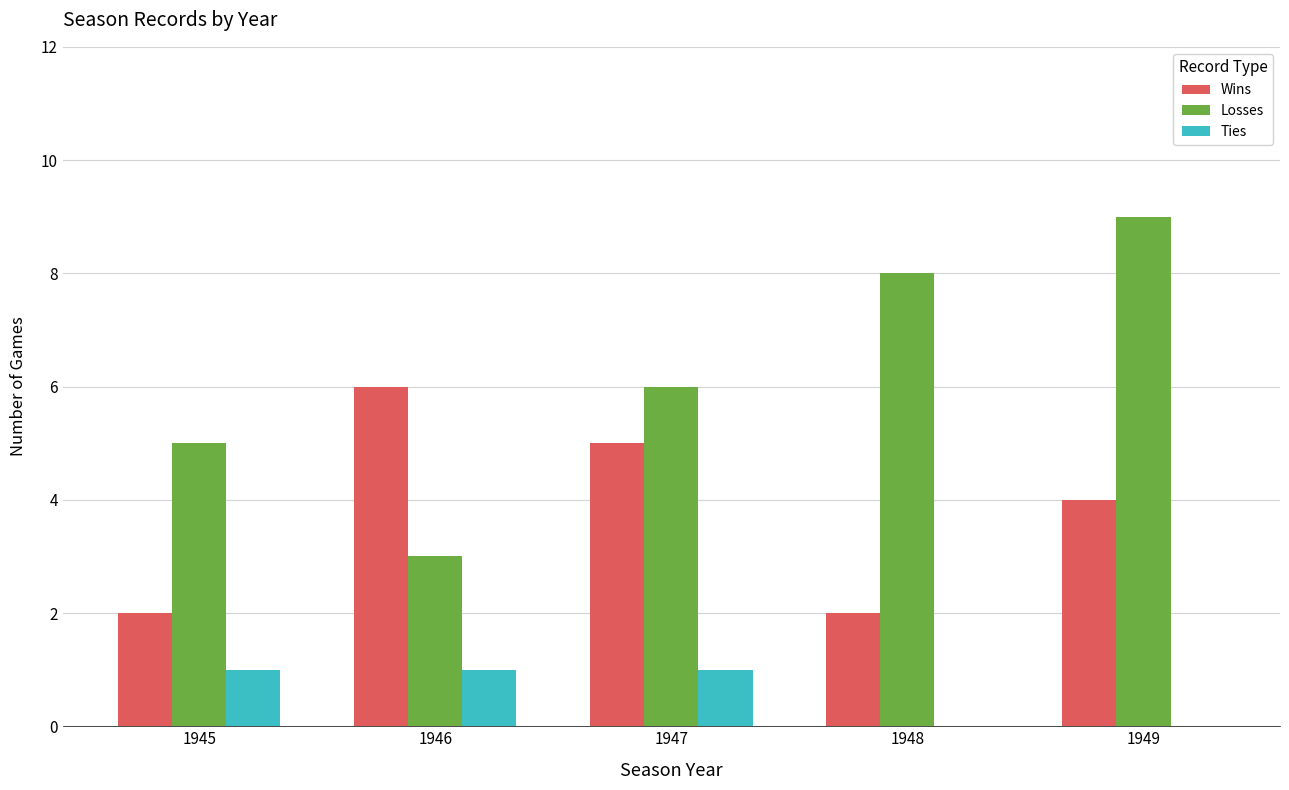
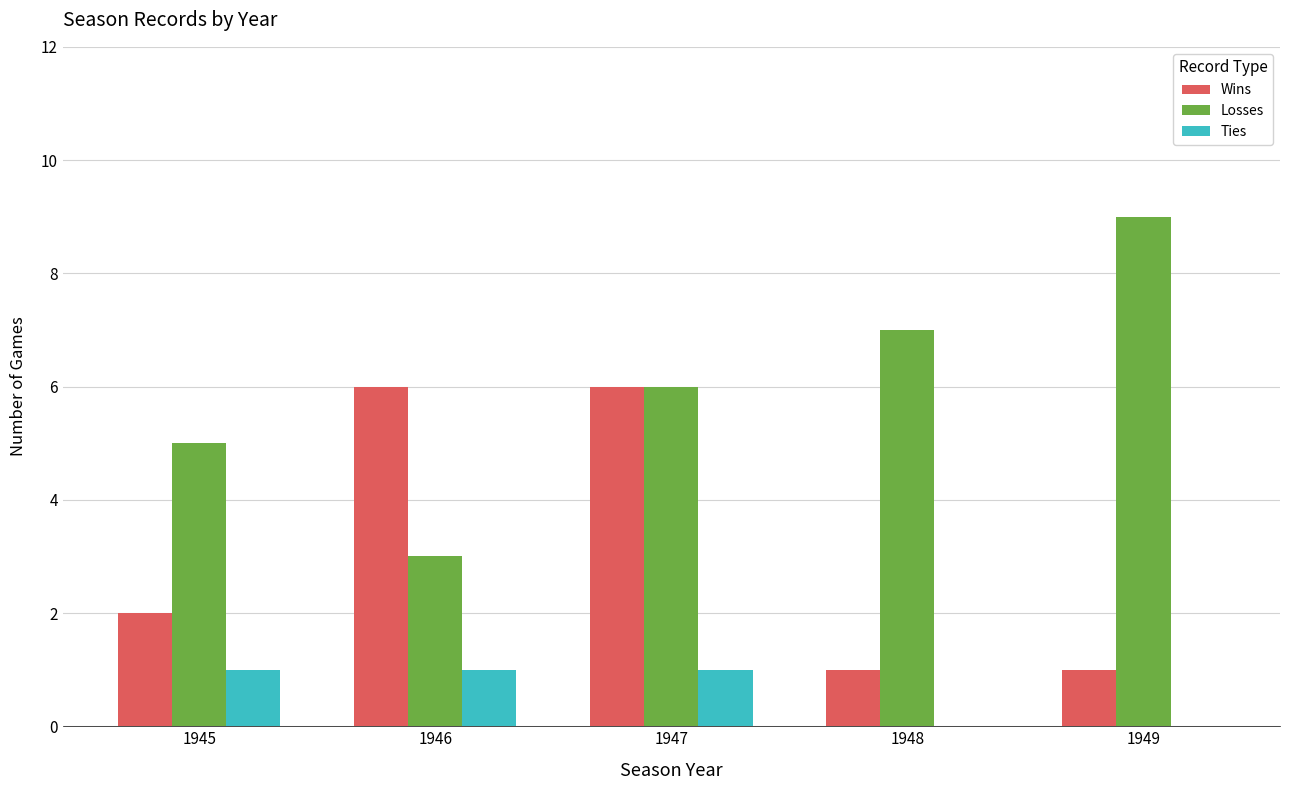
  {
    "Wins": {
      "1945": 2,
      "1946": 6,
-     "1947": 5,
-     "1948": 2,
-     "1949": 4
+     "1947": 6,
+     "1948": 1,
+     "1949": 1
    },
    "Losses": {
      "1945": 5,
      "1946": 3,
      "1947": 6,
-     "1948": 8,
+     "1948": 7,
      "1949": 9
    },
    "Ties": {
      "1945": 1,
      "1946": 1,
      "1947": 1,
      "1948": 0,
      "1949": 0
    }
  }
